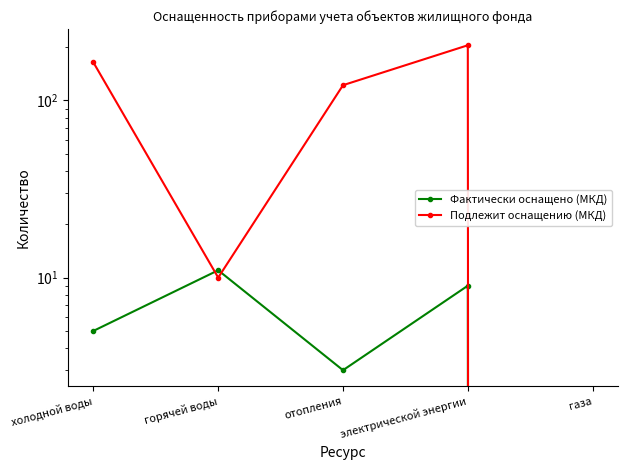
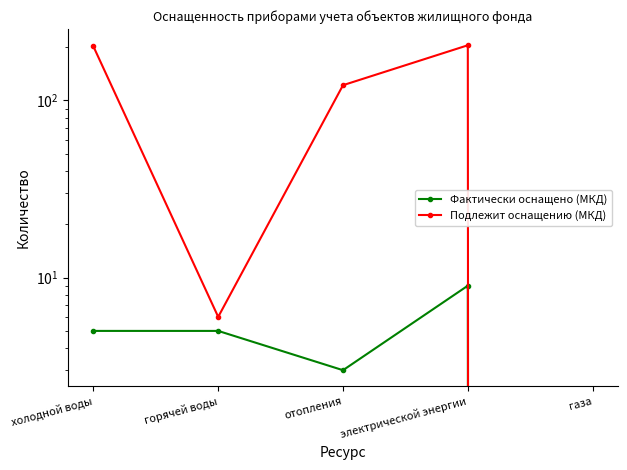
  {
    "Фактически оснащено (МКД)": {
      "холодной воды": 5,
-     "горячей воды": 11,
+     "горячей воды": 5,
      "отопления": 3,
      "электрической энергии": 9
    },
    "Подлежит оснащению (МКД)": {
-     "холодной воды": 160,
-     "горячей воды": 10,
+     "холодной воды": 200,
+     "горячей воды": 6,
      "отопления": 120,
      "электрической энергии": 210
    }
  }
